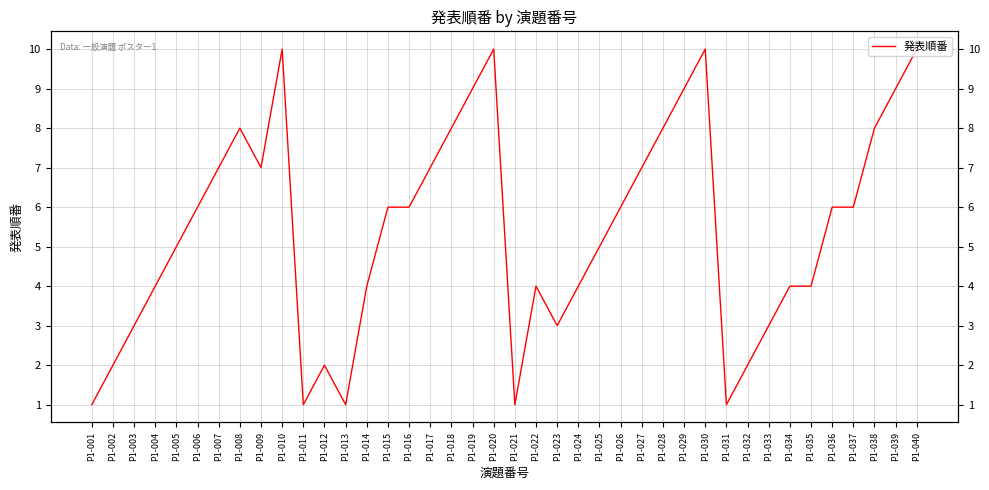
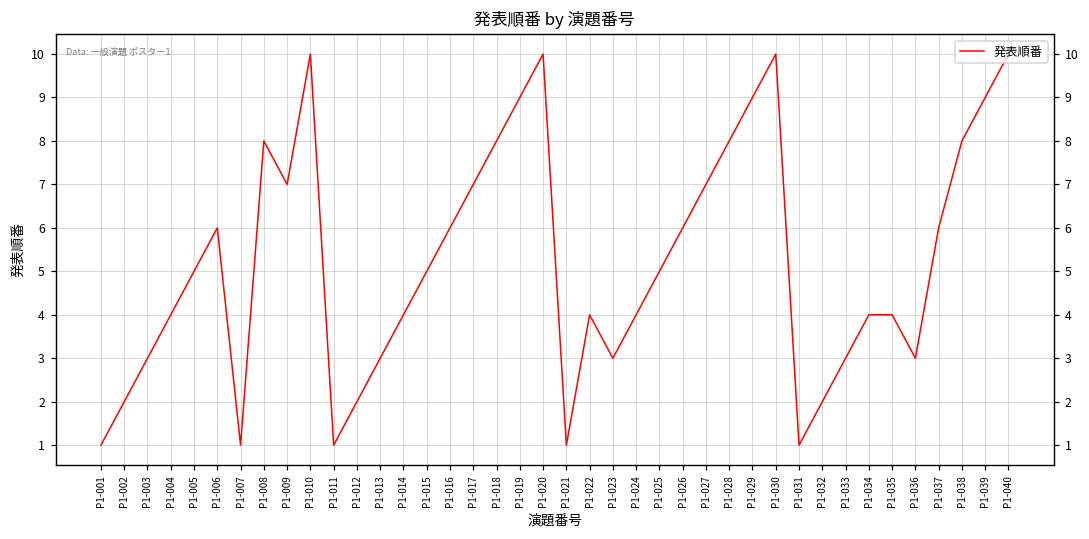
  {
    "P1-001": 1,
    "P1-002": 2,
    "P1-003": 3,
    "P1-004": 4,
    "P1-005": 5,
    "P1-006": 6,
-   "P1-007": 7,
+   "P1-007": 1,
    "P1-008": 8,
    "P1-009": 7,
    "P1-010": 10,
    "P1-011": 1,
    "P1-012": 2,
-   "P1-013": 1,
+   "P1-013": 3,
    "P1-014": 4,
-   "P1-015": 6,
+   "P1-015": 5,
    "P1-016": 6,
    "P1-017": 7,
    "P1-018": 8,
    "P1-019": 9,
    "P1-020": 10,
    "P1-021": 1,
    "P1-022": 4,
    "P1-023": 3,
    "P1-024": 4,
    "P1-025": 5,
    "P1-026": 6,
    "P1-027": 7,
    "P1-028": 8,
    "P1-029": 9,
    "P1-030": 10,
    "P1-031": 1,
    "P1-032": 2,
    "P1-033": 3,
    "P1-034": 4,
    "P1-035": 4,
-   "P1-036": 6,
+   "P1-036": 3,
    "P1-037": 6,
    "P1-038": 8,
    "P1-039": 9
  }
